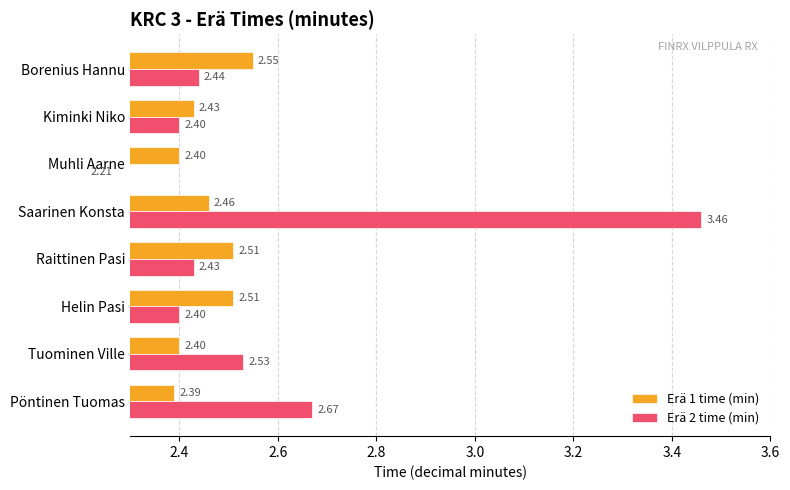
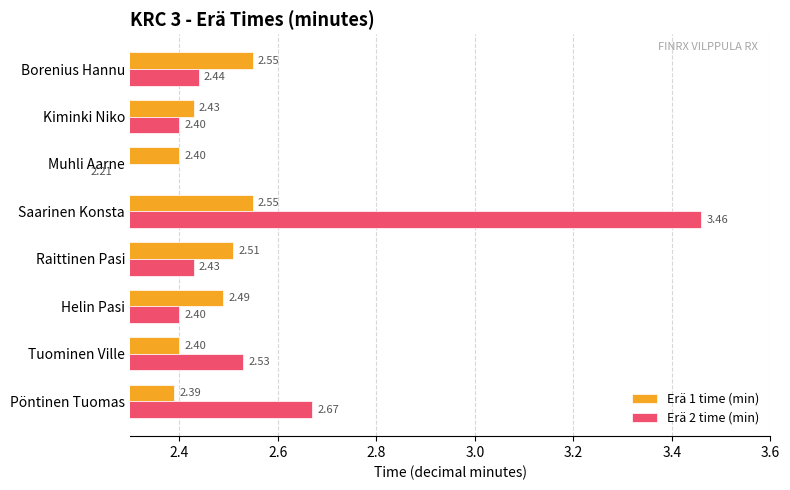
  {
    "Erä 1 time (min)": {
      "Borenius Hannu": 2.55,
      "Kiminki Niko": 2.43,
      "Muhli Aarne": 2.40,
-     "Saarinen Konsta": 2.46,
+     "Saarinen Konsta": 2.55,
      "Raittinen Pasi": 2.51,
-     "Helin Pasi": 2.51,
+     "Helin Pasi": 2.49,
      "Tuominen Ville": 2.40,
      "Pöntinen Tuomas": 2.39
    },
    "Erä 2 time (min)": {
      "Borenius Hannu": 2.44,
      "Kiminki Niko": 2.40,
      "Saarinen Konsta": 3.46,
      "Raittinen Pasi": 2.43,
      "Helin Pasi": 2.40,
      "Tuominen Ville": 2.53,
      "Pöntinen Tuomas": 2.67
    }
  }
